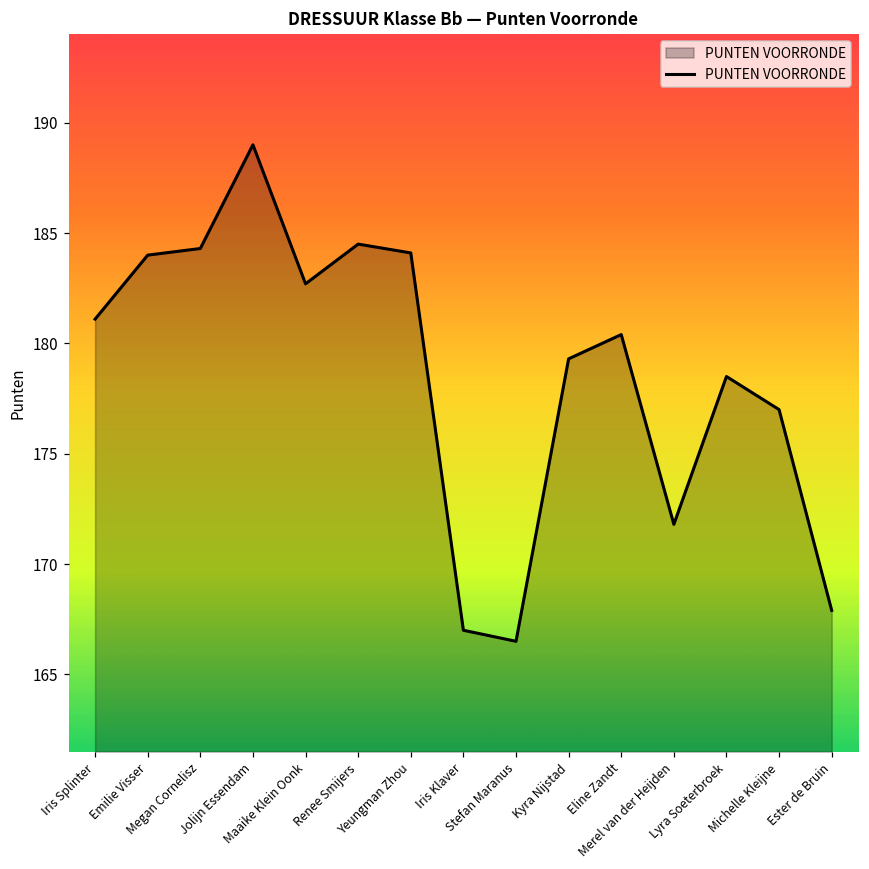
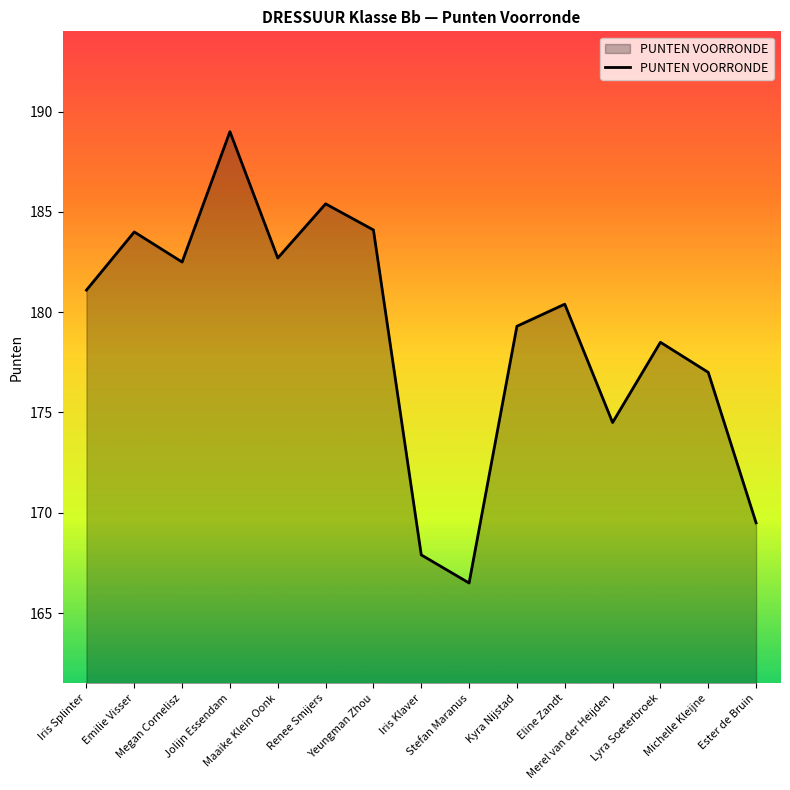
  {
    "Iris Splinter": 181.1,
    "Emilie Visser": 184.0,
-   "Megan Cornelisz": 184.3,
+   "Megan Cornelisz": 182.5,
    "Jolijn Essendam": 189.0,
    "Maaike Klein Oonk": 182.7,
-   "Renee Smijers": 184.5,
+   "Renee Smijers": 185.4,
    "Yeungman Zhou": 184.1,
-   "Iris Klaver": 167.0,
+   "Iris Klaver": 167.9,
    "Stefan Maranus": 166.5,
    "Kyra Nijstad": 179.3,
    "Eline Zandt": 180.4,
-   "Merel van der Heijden": 171.8,
+   "Merel van der Heijden": 174.5,
    "Lyra Soeterbroek": 178.5,
    "Michelle Kleijne": 177.0,
-   "Ester de Bruin": 167.9
+   "Ester de Bruin": 169.5
  }
